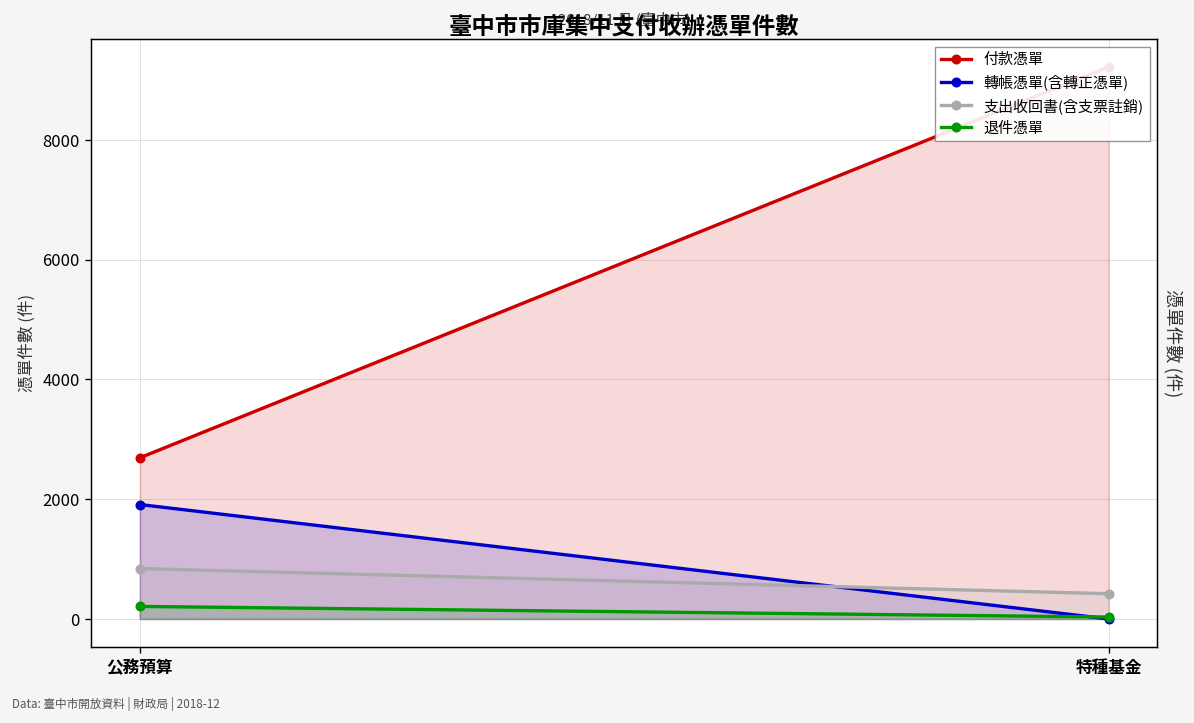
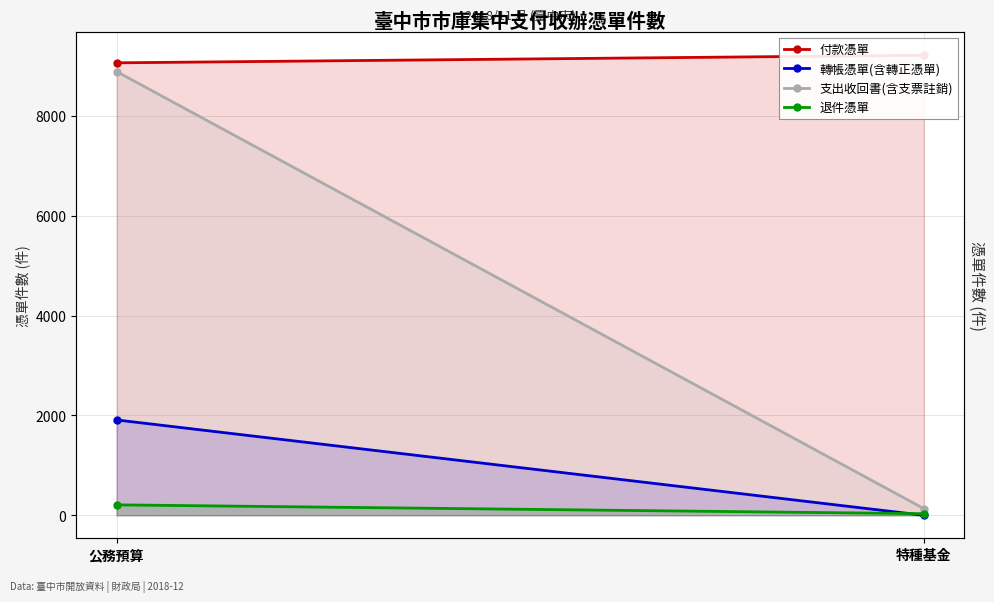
  {
    "付款憑單": {
-     "公務預算": 2700
+     "公務預算": 9100
    },
    "轉帳憑單(含轉正憑單)": {
      "公務預算": 1900
    },
    "支出收回書(含支票註銷)": {
-     "公務預算": 800,
-     "特種基金": 400
+     "公務預算": 8900,
+     "特種基金": 100
    },
    "退件憑單": {
      "公務預算": 200
    }
  }
